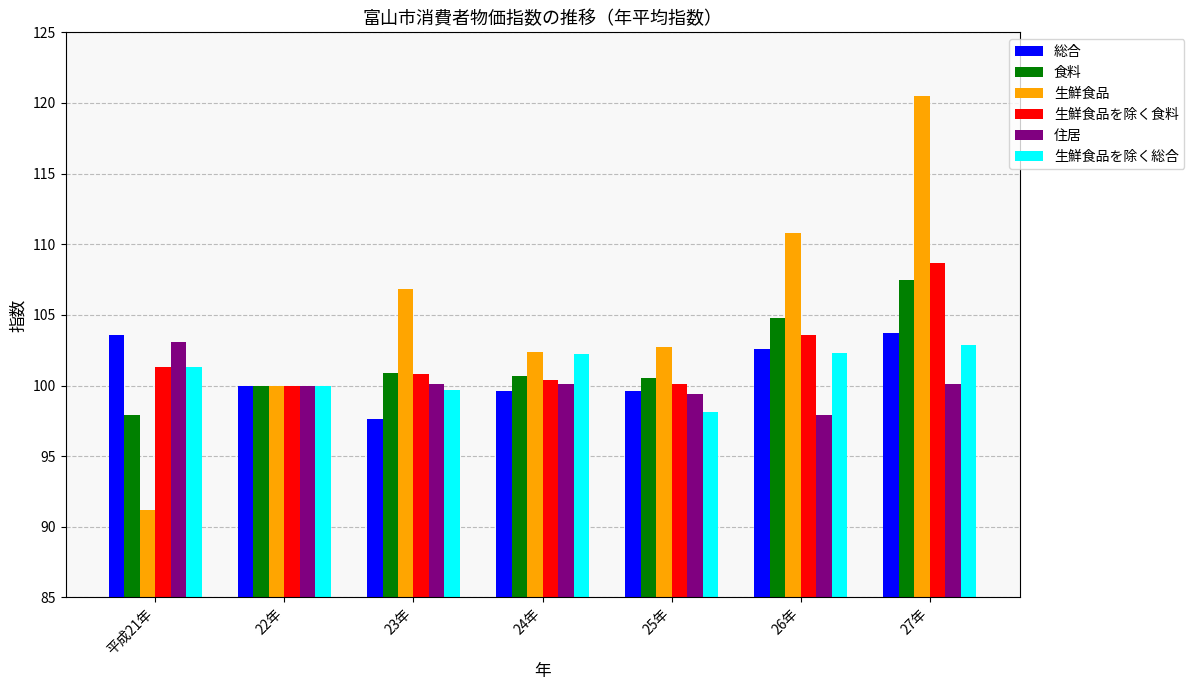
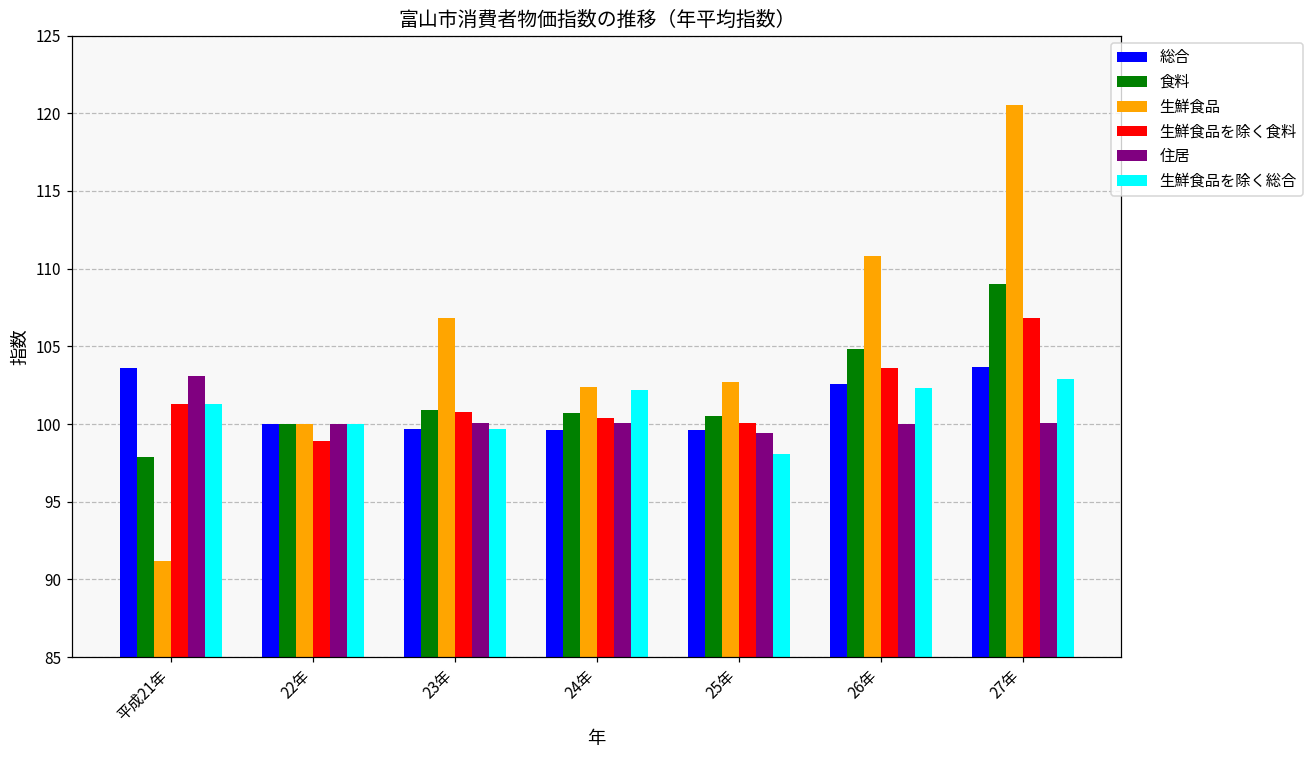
  {
    "総合": {
      "平成21年": 103.6,
      "22年": 100.0,
-     "23年": 97.6,
+     "23年": 99.7,
      "24年": 99.6,
      "25年": 99.6,
      "26年": 102.6,
      "27年": 103.7
    },
    "食料": {
      "平成21年": 97.9,
      "22年": 100.0,
      "23年": 100.9,
      "24年": 100.7,
      "25年": 100.5,
      "26年": 104.8,
-     "27年": 107.5
+     "27年": 109.0
    },
    "生鮮食品": {
      "平成21年": 91.2,
      "22年": 100.0,
      "23年": 106.8,
      "24年": 102.4,
      "25年": 102.7,
      "26年": 110.8,
      "27年": 120.5
    },
    "生鮮食品を除く食料": {
      "平成21年": 101.3,
-     "22年": 100.0,
+     "22年": 98.9,
      "23年": 100.8,
      "24年": 100.4,
      "25年": 100.1,
      "26年": 103.6,
-     "27年": 108.7
+     "27年": 106.8
    },
    "住居": {
      "平成21年": 103.1,
      "22年": 100.0,
      "23年": 100.1,
      "24年": 100.1,
      "25年": 99.4,
-     "26年": 97.9,
+     "26年": 100.0,
      "27年": 100.1
    },
    "生鮮食品を除く総合": {
      "平成21年": 101.3,
      "22年": 100.0,
      "23年": 99.7,
      "24年": 102.2,
      "25年": 98.1,
      "26年": 102.3,
      "27年": 102.9
    }
  }
